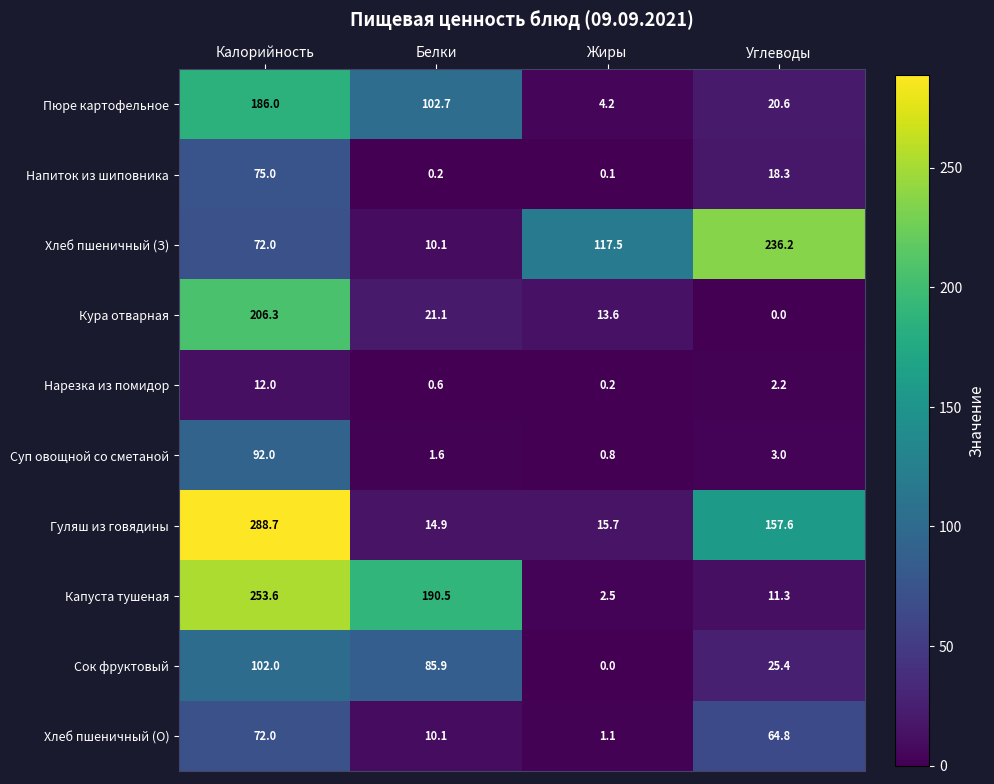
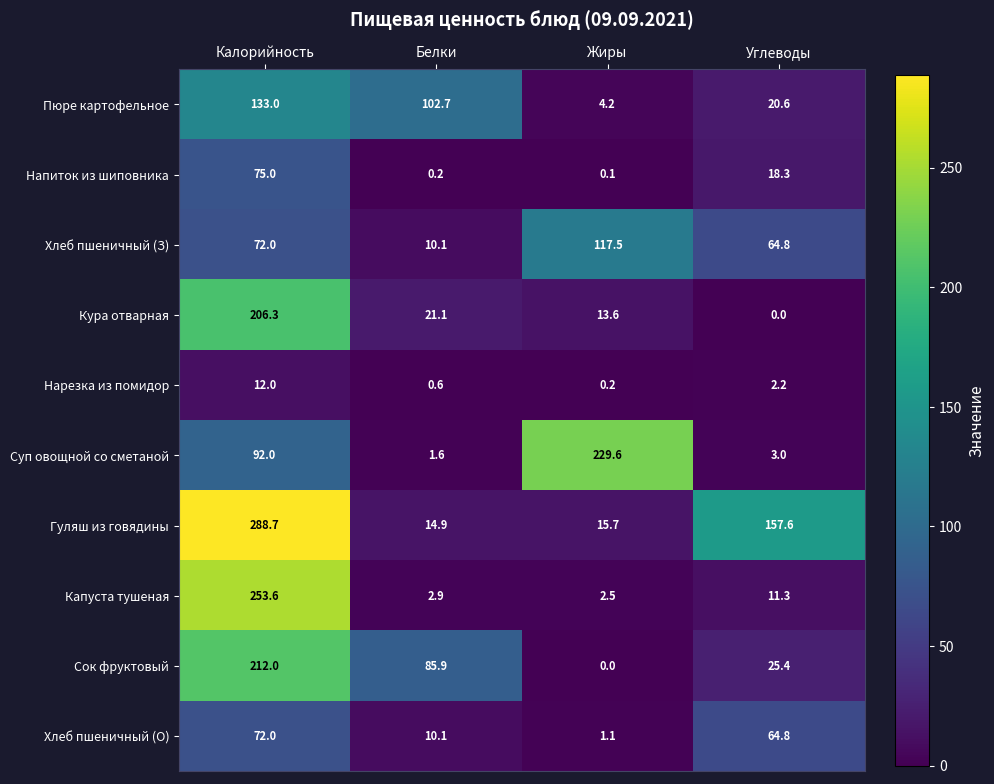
  {
    "Пюре картофельное": {
-     "Калорийность": 186.0,
+     "Калорийность": 133.0,
      "Белки": 102.7,
      "Жиры": 4.2,
      "Углеводы": 20.6
    },
    "Напиток из шиповника": {
      "Калорийность": 75.0,
      "Белки": 0.2,
      "Жиры": 0.1,
      "Углеводы": 18.3
    },
    "Хлеб пшеничный (З)": {
      "Калорийность": 72.0,
      "Белки": 10.1,
      "Жиры": 117.5,
-     "Углеводы": 236.2
+     "Углеводы": 64.8
    },
    "Кура отварная": {
      "Калорийность": 206.3,
      "Белки": 21.1,
      "Жиры": 13.6,
      "Углеводы": 0.0
    },
    "Нарезка из помидор": {
      "Калорийность": 12.0,
      "Белки": 0.6,
      "Жиры": 0.2,
      "Углеводы": 2.2
    },
    "Суп овощной со сметаной": {
      "Калорийность": 92.0,
      "Белки": 1.6,
-     "Жиры": 0.8,
+     "Жиры": 229.6,
      "Углеводы": 3.0
    },
    "Гуляш из говядины": {
      "Калорийность": 288.7,
      "Белки": 14.9,
      "Жиры": 15.7,
      "Углеводы": 157.6
    },
    "Капуста тушеная": {
      "Калорийность": 253.6,
-     "Белки": 190.5,
+     "Белки": 2.9,
      "Жиры": 2.5,
      "Углеводы": 11.3
    },
    "Сок фруктовый": {
-     "Калорийность": 102.0,
+     "Калорийность": 212.0,
      "Белки": 85.9,
      "Жиры": 0.0,
      "Углеводы": 25.4
    },
    "Хлеб пшеничный (О)": {
      "Калорийность": 72.0,
      "Белки": 10.1,
      "Жиры": 1.1,
      "Углеводы": 64.8
    }
  }
